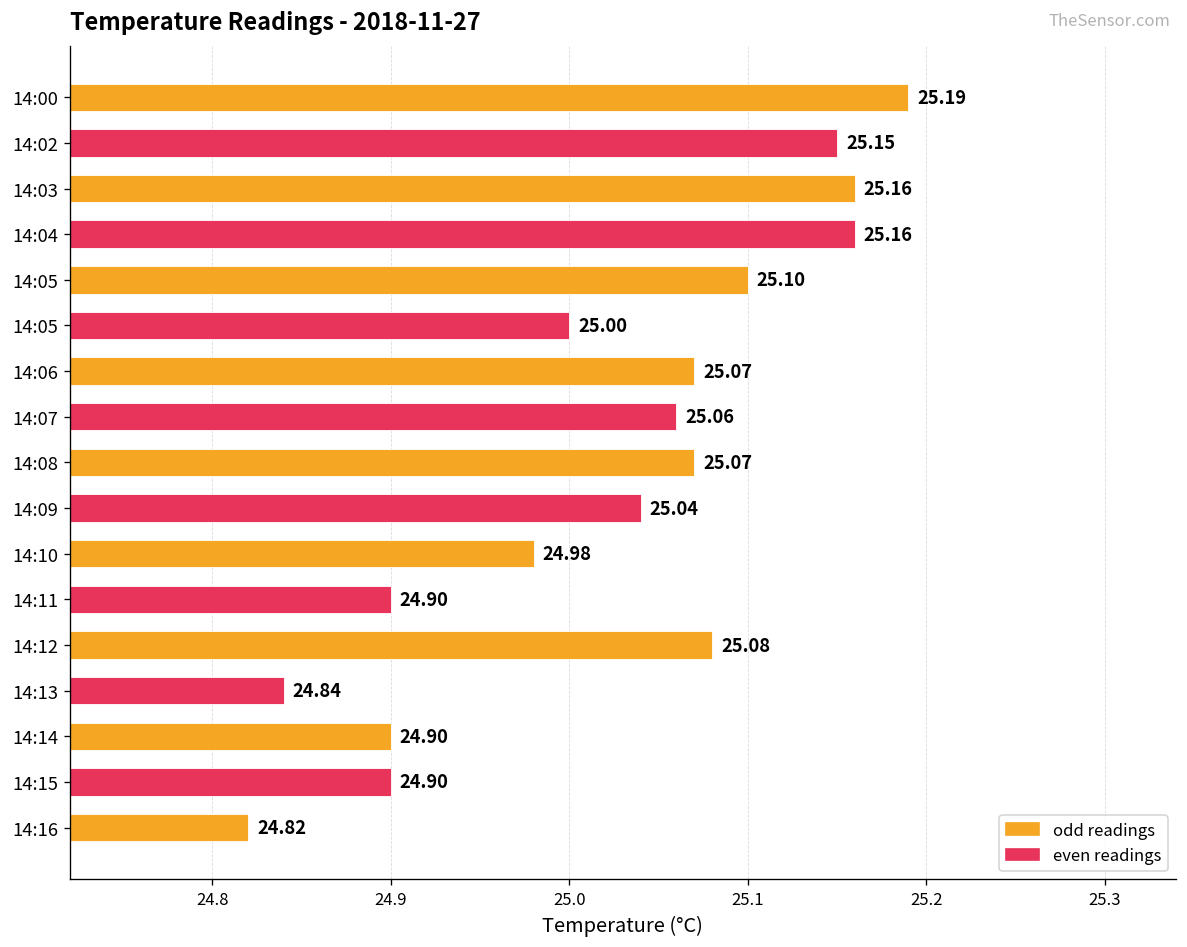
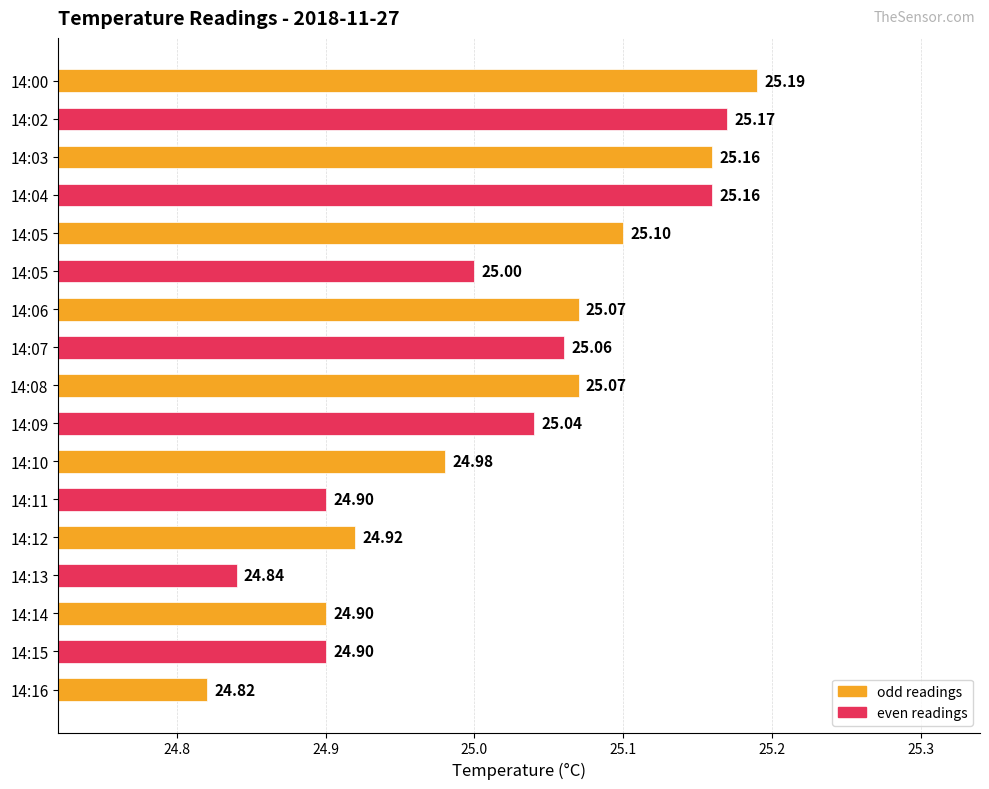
  {
    "14:00": 25.19,
-   "14:02": 25.15,
+   "14:02": 25.17,
    "14:03": 25.16,
    "14:04": 25.16,
    "14:06": 25.07,
    "14:07": 25.06,
    "14:08": 25.07,
    "14:09": 25.04,
    "14:10": 24.98,
    "14:11": 24.90,
-   "14:12": 25.08,
+   "14:12": 24.92,
    "14:13": 24.84,
    "14:14": 24.90,
    "14:15": 24.90,
    "14:16": 24.82
  }
